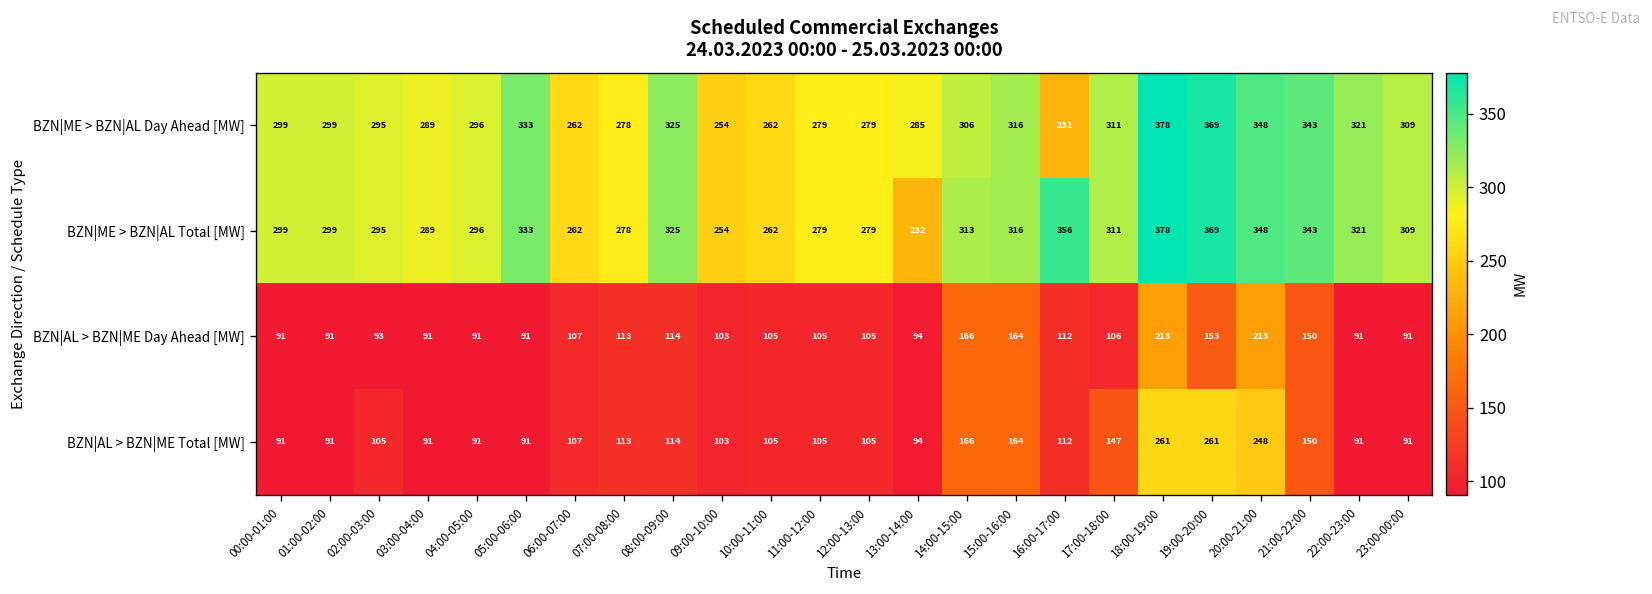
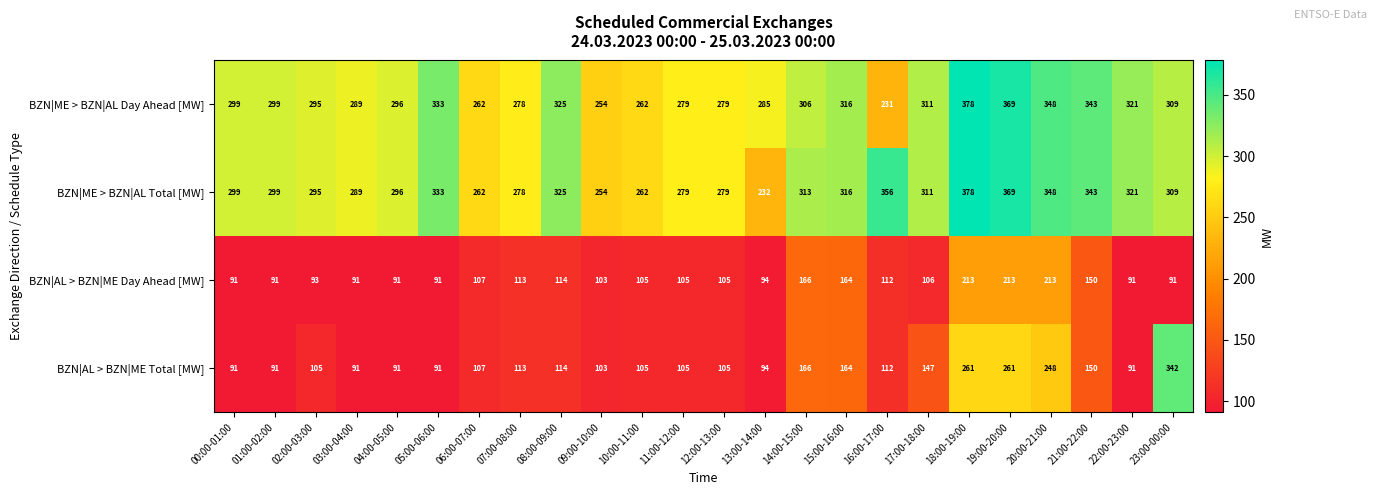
  {
    "BZN|ME > BZN|AL Day Ahead [MW]": {
      "00:00-01:00": 299,
      "01:00-02:00": 299,
      "02:00-03:00": 295,
      "03:00-04:00": 289,
      "04:00-05:00": 296,
      "05:00-06:00": 333,
      "06:00-07:00": 262,
      "07:00-08:00": 278,
      "08:00-09:00": 325,
      "09:00-10:00": 254,
      "10:00-11:00": 262,
      "11:00-12:00": 279,
      "12:00-13:00": 279,
      "13:00-14:00": 285,
      "14:00-15:00": 306,
      "15:00-16:00": 316,
      "16:00-17:00": 231,
      "17:00-18:00": 311,
      "18:00-19:00": 378,
      "19:00-20:00": 369,
      "20:00-21:00": 348,
      "21:00-22:00": 343,
      "22:00-23:00": 321,
      "23:00-00:00": 309
    },
    "BZN|ME > BZN|AL Total [MW]": {
      "00:00-01:00": 299,
      "01:00-02:00": 299,
      "02:00-03:00": 295,
      "03:00-04:00": 289,
      "04:00-05:00": 296,
      "05:00-06:00": 333,
      "06:00-07:00": 262,
      "07:00-08:00": 278,
      "08:00-09:00": 325,
      "09:00-10:00": 254,
      "10:00-11:00": 262,
      "11:00-12:00": 279,
      "12:00-13:00": 279,
      "13:00-14:00": 232,
      "14:00-15:00": 313,
      "15:00-16:00": 316,
      "16:00-17:00": 356,
      "17:00-18:00": 311,
      "18:00-19:00": 378,
      "19:00-20:00": 369,
      "20:00-21:00": 348,
      "21:00-22:00": 343,
      "22:00-23:00": 321,
      "23:00-00:00": 309
    },
    "BZN|AL > BZN|ME Day Ahead [MW]": {
      "00:00-01:00": 91,
      "01:00-02:00": 91,
      "02:00-03:00": 93,
      "03:00-04:00": 91,
      "04:00-05:00": 91,
      "05:00-06:00": 91,
      "06:00-07:00": 107,
      "07:00-08:00": 113,
      "08:00-09:00": 114,
      "09:00-10:00": 103,
      "10:00-11:00": 105,
      "11:00-12:00": 105,
      "12:00-13:00": 105,
      "13:00-14:00": 94,
      "14:00-15:00": 166,
      "15:00-16:00": 164,
      "16:00-17:00": 112,
      "17:00-18:00": 106,
      "18:00-19:00": 213,
-     "19:00-20:00": 153,
+     "19:00-20:00": 213,
      "20:00-21:00": 213,
      "21:00-22:00": 150,
      "22:00-23:00": 91,
      "23:00-00:00": 91
    },
    "BZN|AL > BZN|ME Total [MW]": {
      "00:00-01:00": 91,
      "01:00-02:00": 91,
      "02:00-03:00": 105,
      "03:00-04:00": 91,
      "04:00-05:00": 91,
      "05:00-06:00": 91,
      "06:00-07:00": 107,
      "07:00-08:00": 113,
      "08:00-09:00": 114,
      "09:00-10:00": 103,
      "10:00-11:00": 105,
      "11:00-12:00": 105,
      "12:00-13:00": 105,
      "13:00-14:00": 94,
      "14:00-15:00": 166,
      "15:00-16:00": 164,
      "16:00-17:00": 112,
      "17:00-18:00": 147,
      "18:00-19:00": 261,
      "19:00-20:00": 261,
      "20:00-21:00": 248,
      "21:00-22:00": 150,
      "22:00-23:00": 91,
-     "23:00-00:00": 91
+     "23:00-00:00": 342
    }
  }
